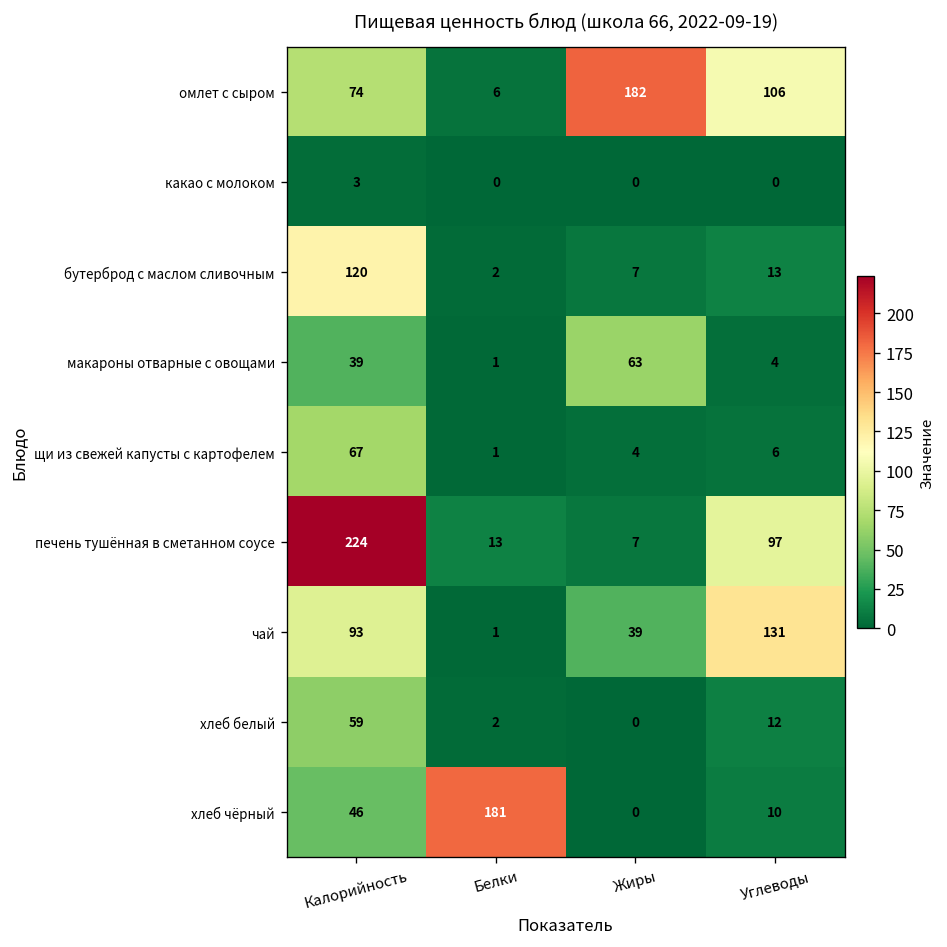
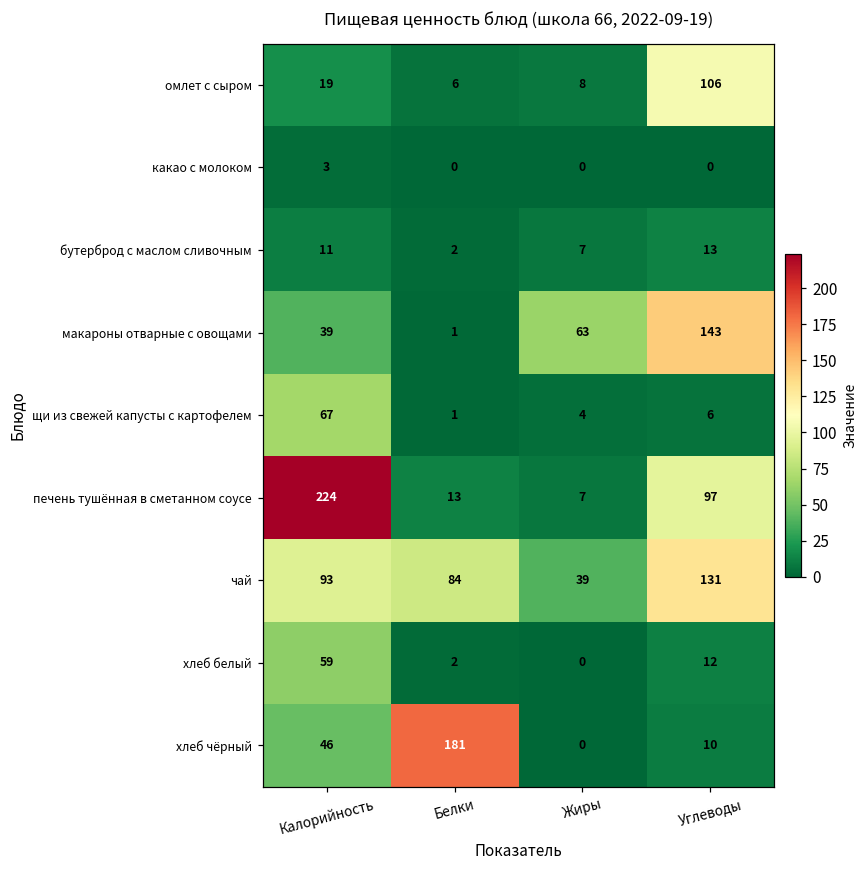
  {
    "омлет с сыром": {
-     "Калорийность": 74,
+     "Калорийность": 19,
      "Белки": 6,
-     "Жиры": 182,
+     "Жиры": 8,
      "Углеводы": 106
    },
    "какао с молоком": {
      "Калорийность": 3,
      "Белки": 0,
      "Жиры": 0,
      "Углеводы": 0
    },
    "бутерброд с маслом сливочным": {
-     "Калорийность": 120,
+     "Калорийность": 11,
      "Белки": 2,
      "Жиры": 7,
      "Углеводы": 13
    },
    "макароны отварные с овощами": {
      "Калорийность": 39,
      "Белки": 1,
      "Жиры": 63,
-     "Углеводы": 4
+     "Углеводы": 143
    },
    "щи из свежей капусты с картофелем": {
      "Калорийность": 67,
      "Белки": 1,
      "Жиры": 4,
      "Углеводы": 6
    },
    "печень тушённая в сметанном соусе": {
      "Калорийность": 224,
      "Белки": 13,
      "Жиры": 7,
      "Углеводы": 97
    },
    "чай": {
      "Калорийность": 93,
-     "Белки": 1,
+     "Белки": 84,
      "Жиры": 39,
      "Углеводы": 131
    },
    "хлеб белый": {
      "Калорийность": 59,
      "Белки": 2,
      "Жиры": 0,
      "Углеводы": 12
    },
    "хлеб чёрный": {
      "Калорийность": 46,
      "Белки": 181,
      "Жиры": 0,
      "Углеводы": 10
    }
  }
